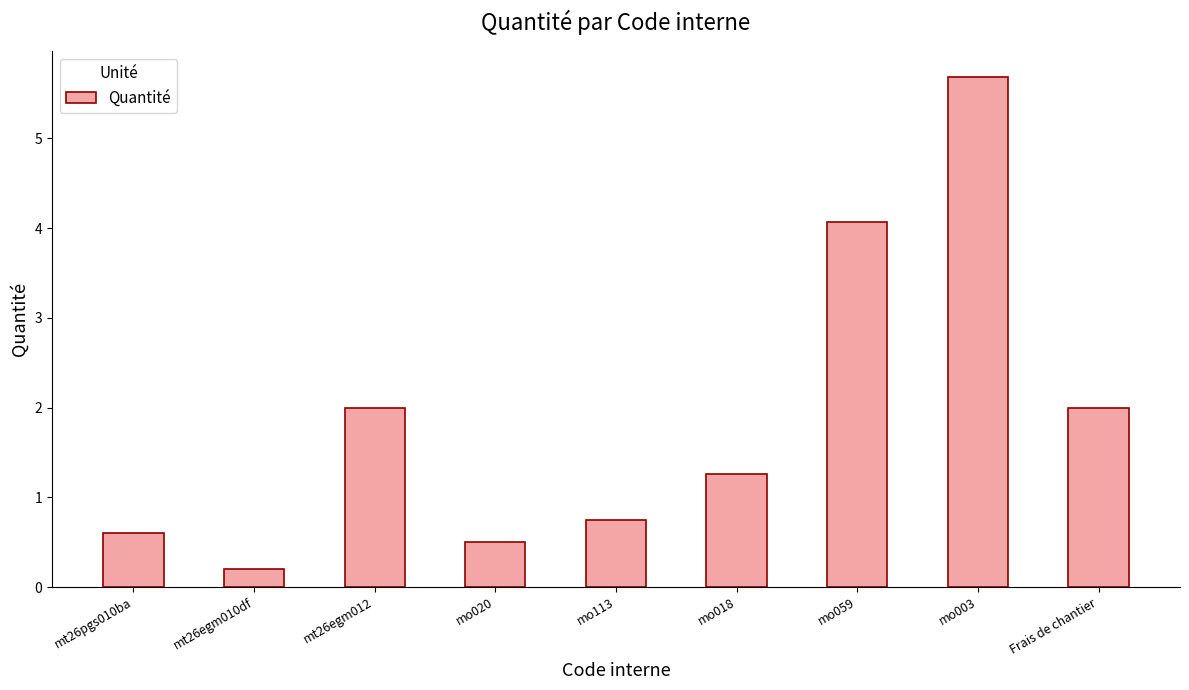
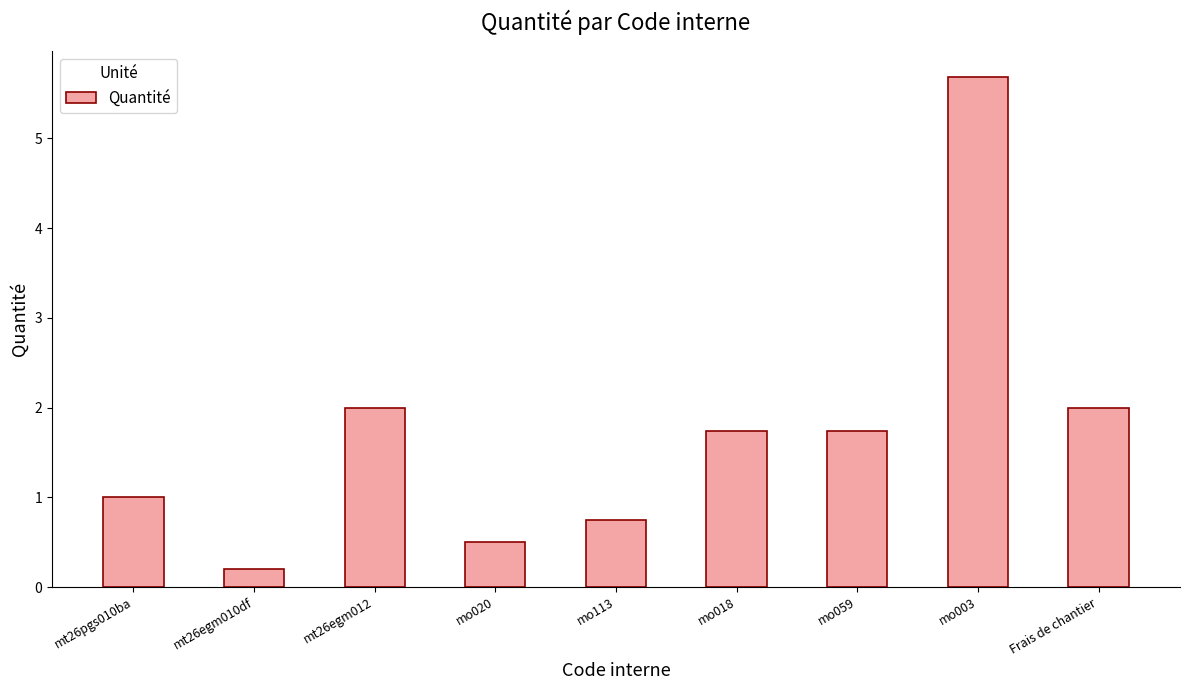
  {
-   "mt26pgs010ba": 0.6,
+   "mt26pgs010ba": 1.0,
    "mt26egm010df": 0.2,
    "mt26egm012": 2.0,
    "mo020": 0.5,
    "mo113": 0.7,
-   "mo018": 1.3,
-   "mo059": 4.1,
+   "mo018": 1.7,
+   "mo059": 1.7,
    "mo003": 5.7,
    "Frais de chantier": 2.0
  }
